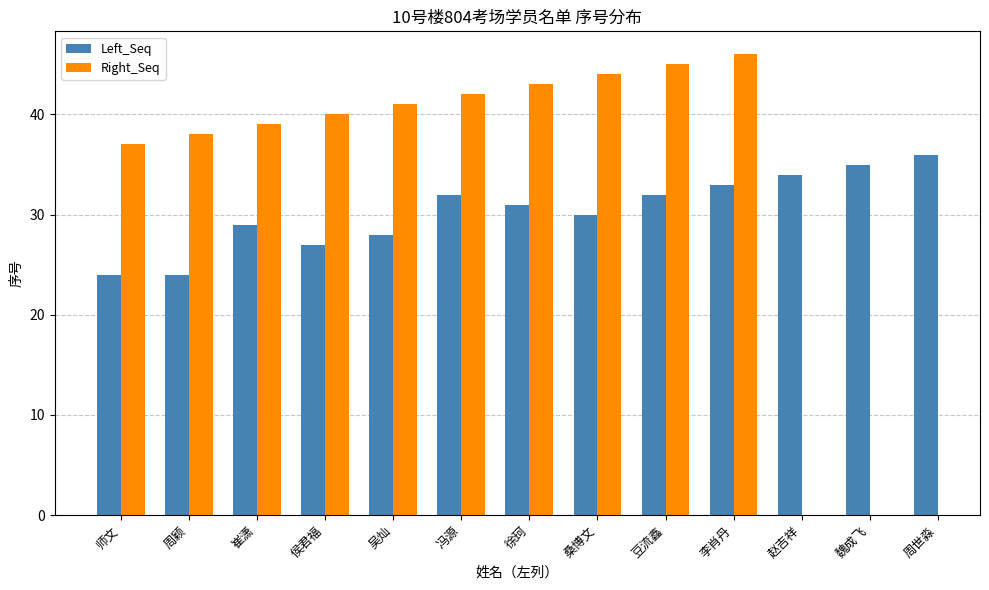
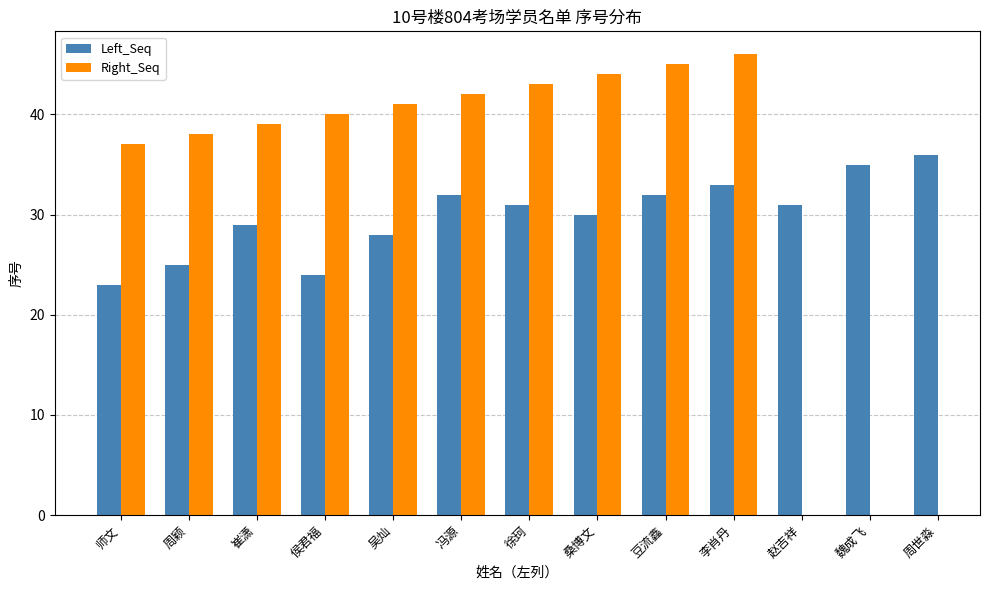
  {
    "Left_Seq": {
-     "师文": 24,
-     "周颖": 24,
+     "师文": 23,
+     "周颖": 25,
      "崔潇": 29,
-     "侯君福": 27,
+     "侯君福": 24,
      "吴灿": 28,
      "冯源": 32,
      "徐珂": 31,
      "桑博文": 30,
      "豆流鑫": 32,
      "李肖丹": 33,
-     "赵吉祥": 34,
+     "赵吉祥": 31,
      "魏成飞": 35,
      "周世淼": 36
    }
  }
